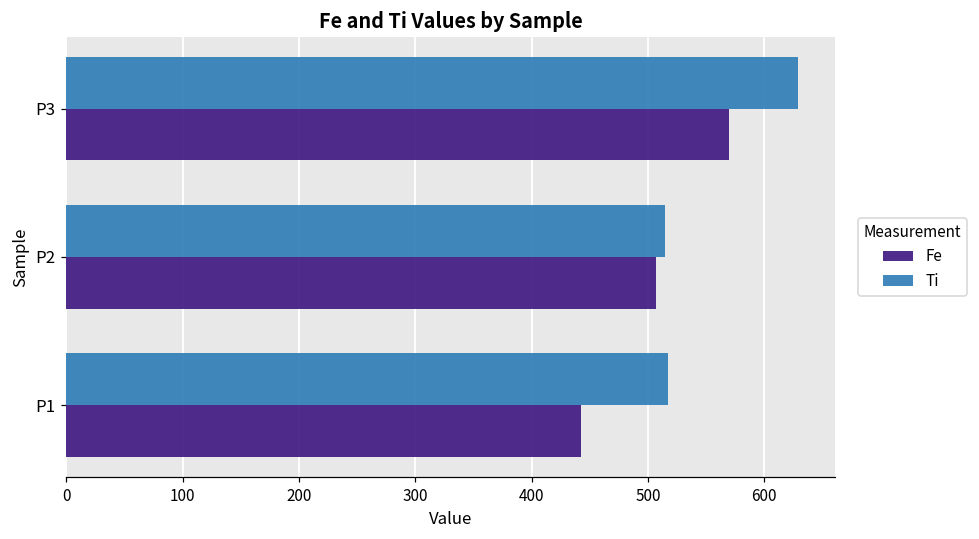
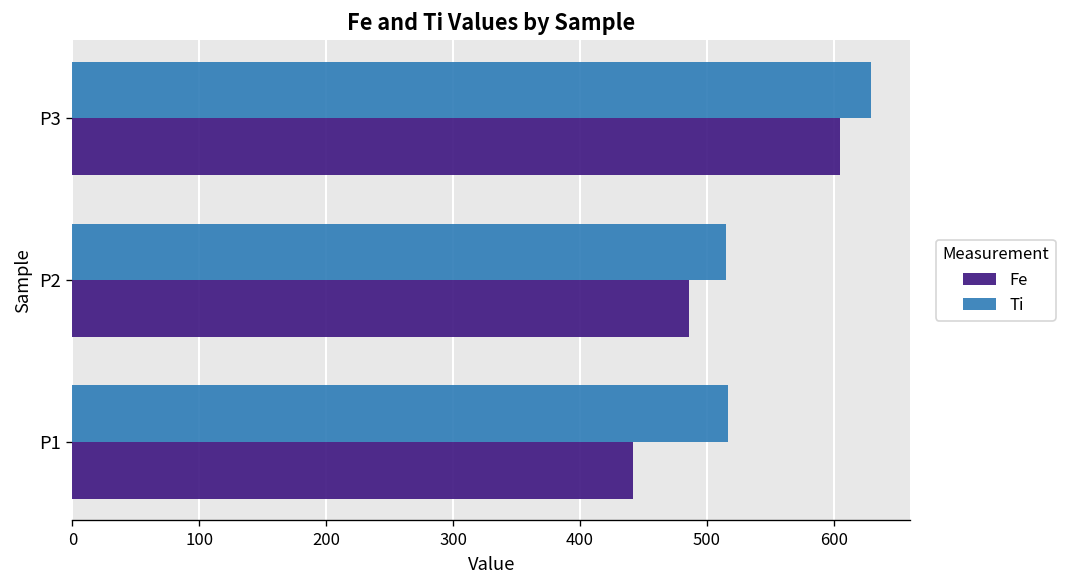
  {
    "Fe": {
-     "P3": 570,
-     "P2": 507,
+     "P3": 605,
+     "P2": 486,
      "P1": 442
    },
    "Ti": {
      "P3": 629,
      "P2": 515,
      "P1": 517
    }
  }
